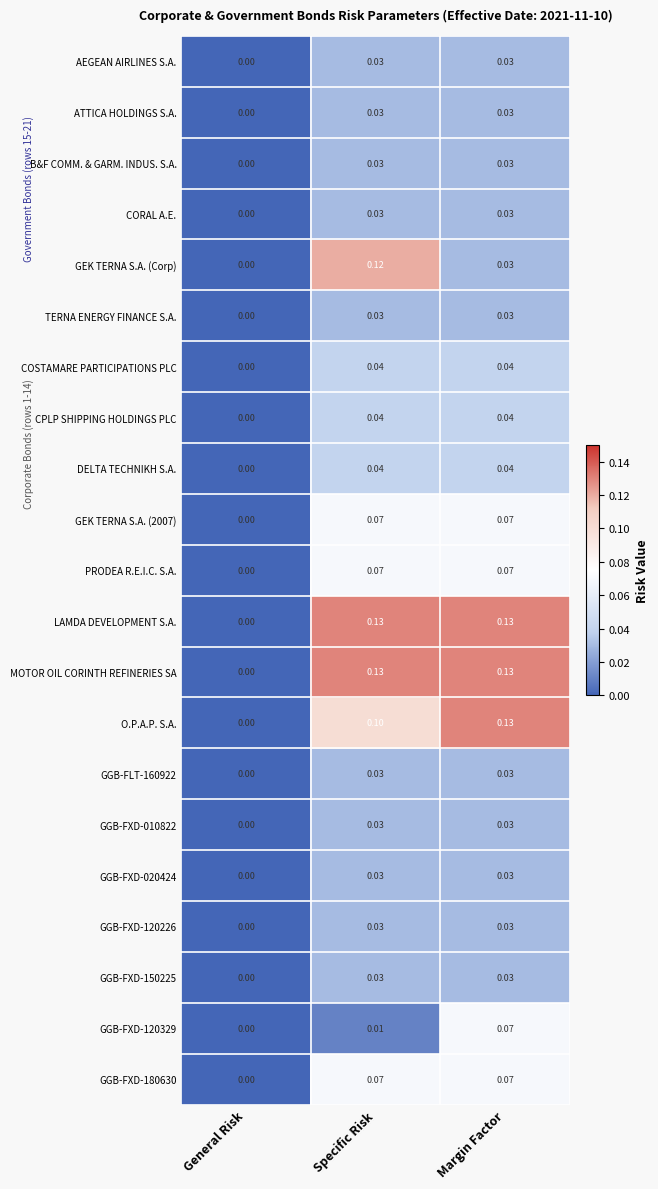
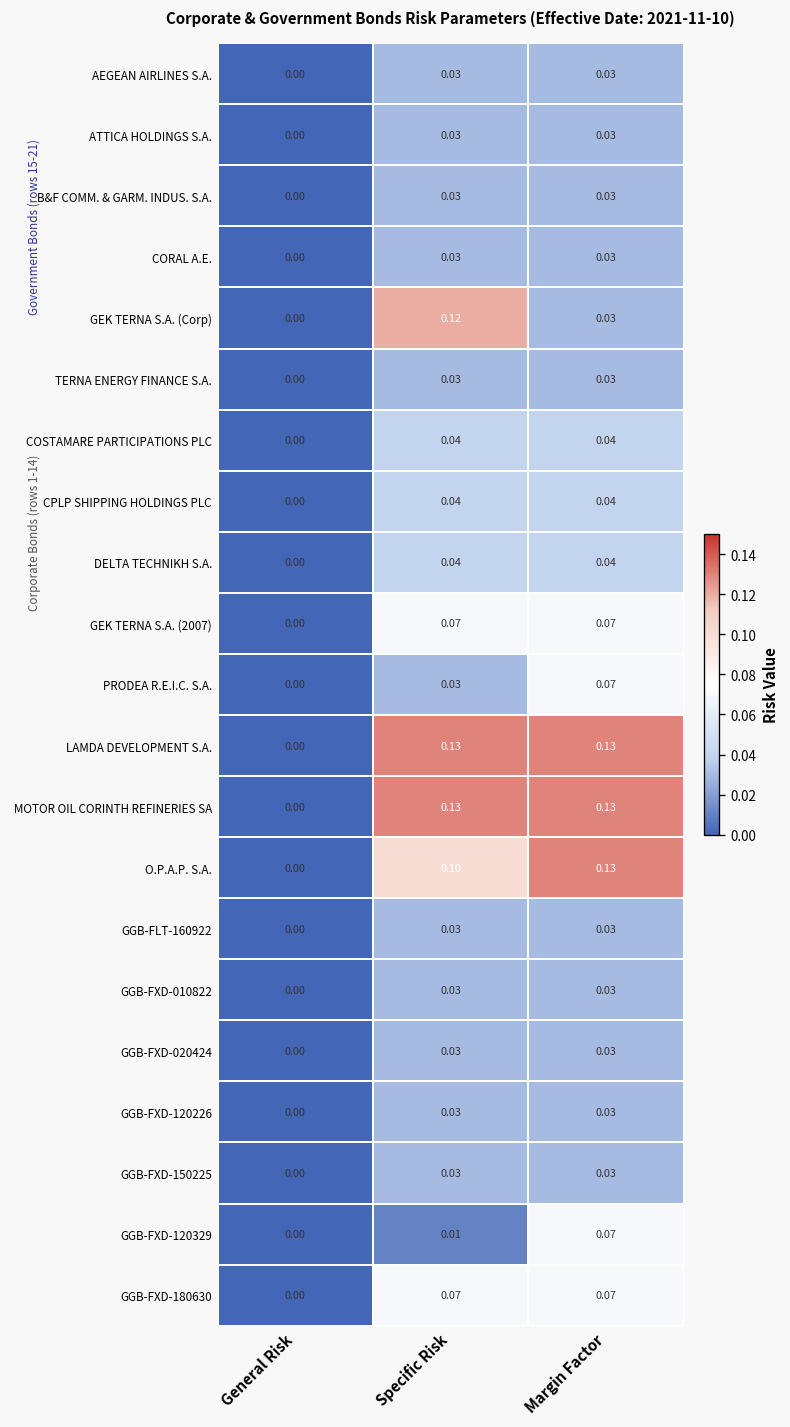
  {
    "AEGEAN AIRLINES S.A.": {
      "General Risk": 0.00,
      "Specific Risk": 0.03,
      "Margin Factor": 0.03
    },
    "ATTICA HOLDINGS S.A.": {
      "General Risk": 0.00,
      "Specific Risk": 0.03,
      "Margin Factor": 0.03
    },
    "B&F COMM. & GARM. INDUS. S.A.": {
      "General Risk": 0.00,
      "Specific Risk": 0.03,
      "Margin Factor": 0.03
    },
    "CORAL A.E.": {
      "General Risk": 0.00,
      "Specific Risk": 0.03,
      "Margin Factor": 0.03
    },
    "GEK TERNA S.A. (Corp)": {
      "General Risk": 0.00,
      "Specific Risk": 0.12,
      "Margin Factor": 0.03
    },
    "TERNA ENERGY FINANCE S.A.": {
      "General Risk": 0.00,
      "Specific Risk": 0.03,
      "Margin Factor": 0.03
    },
    "COSTAMARE PARTICIPATIONS PLC": {
      "General Risk": 0.00,
      "Specific Risk": 0.04,
      "Margin Factor": 0.04
    },
    "CPLP SHIPPING HOLDINGS PLC": {
      "General Risk": 0.00,
      "Specific Risk": 0.04,
      "Margin Factor": 0.04
    },
    "DELTA TECHNIKH S.A.": {
      "General Risk": 0.00,
      "Specific Risk": 0.04,
      "Margin Factor": 0.04
    },
    "GEK TERNA S.A. (2007)": {
      "General Risk": 0.00,
      "Specific Risk": 0.07,
      "Margin Factor": 0.07
    },
    "PRODEA R.E.I.C. S.A.": {
      "General Risk": 0.00,
-     "Specific Risk": 0.07,
+     "Specific Risk": 0.03,
      "Margin Factor": 0.07
    },
    "LAMDA DEVELOPMENT S.A.": {
      "General Risk": 0.00,
      "Specific Risk": 0.13,
      "Margin Factor": 0.13
    },
    "MOTOR OIL CORINTH REFINERIES SA": {
      "General Risk": 0.00,
      "Specific Risk": 0.13,
      "Margin Factor": 0.13
    },
    "O.P.A.P. S.A.": {
      "General Risk": 0.00,
      "Margin Factor": 0.13
    },
    "GGB-FLT-160922": {
      "General Risk": 0.00,
      "Specific Risk": 0.03,
      "Margin Factor": 0.03
    },
    "GGB-FXD-010822": {
      "General Risk": 0.00,
      "Specific Risk": 0.03,
      "Margin Factor": 0.03
    },
    "GGB-FXD-020424": {
      "General Risk": 0.00,
      "Specific Risk": 0.03,
      "Margin Factor": 0.03
    },
    "GGB-FXD-120226": {
      "General Risk": 0.00,
      "Specific Risk": 0.03,
      "Margin Factor": 0.03
    },
    "GGB-FXD-150225": {
      "General Risk": 0.00,
      "Specific Risk": 0.03,
      "Margin Factor": 0.03
    },
    "GGB-FXD-120329": {
      "General Risk": 0.00,
      "Specific Risk": 0.01,
      "Margin Factor": 0.07
    },
    "GGB-FXD-180630": {
      "General Risk": 0.00,
      "Specific Risk": 0.07,
      "Margin Factor": 0.07
    }
  }
